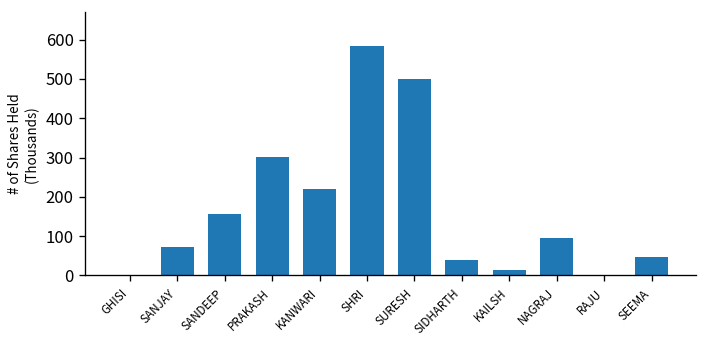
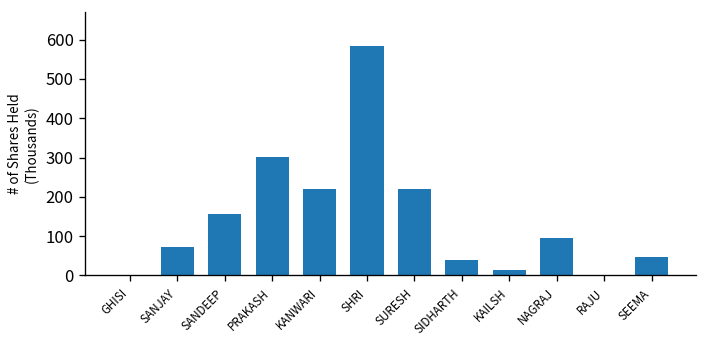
  {
    "SANJAY": 70,
    "SANDEEP": 160,
    "PRAKASH": 300,
    "KANWARI": 220,
    "SHRI": 580,
-   "SURESH": 500,
+   "SURESH": 220,
    "SIDHARTH": 40,
    "KAILSH": 10,
    "NAGRAJ": 100,
    "SEEMA": 50
  }
